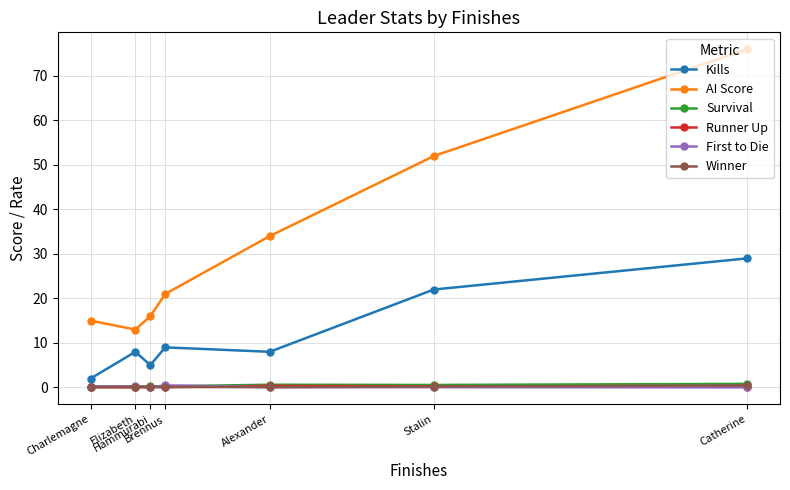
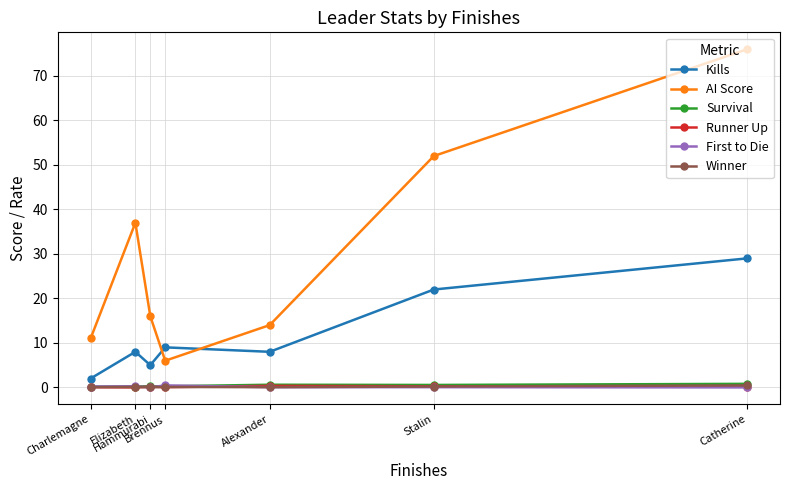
  {
    "Kills": {
      "Charlemagne": 2,
      "Elizabeth": 8,
      "Hammurabi": 5,
      "Brennus": 9,
      "Alexander": 8,
      "Stalin": 22,
      "Catherine": 29
    },
    "AI Score": {
-     "Charlemagne": 15,
-     "Elizabeth": 13,
+     "Charlemagne": 11,
+     "Elizabeth": 37,
      "Hammurabi": 16,
-     "Brennus": 21,
-     "Alexander": 34,
+     "Brennus": 6,
+     "Alexander": 14,
      "Stalin": 52
    }
  }
